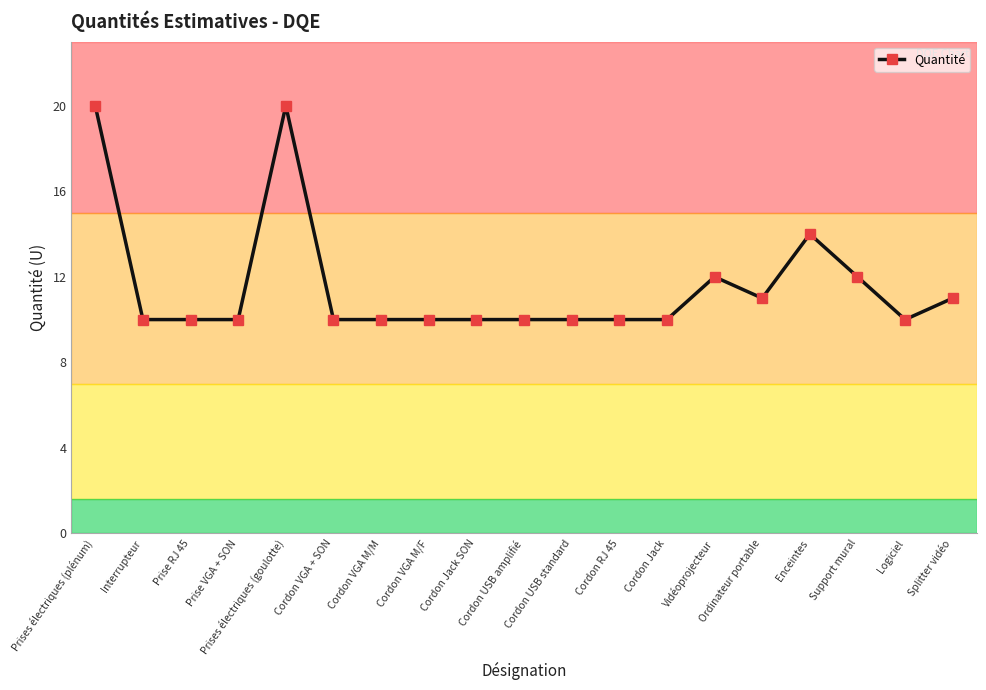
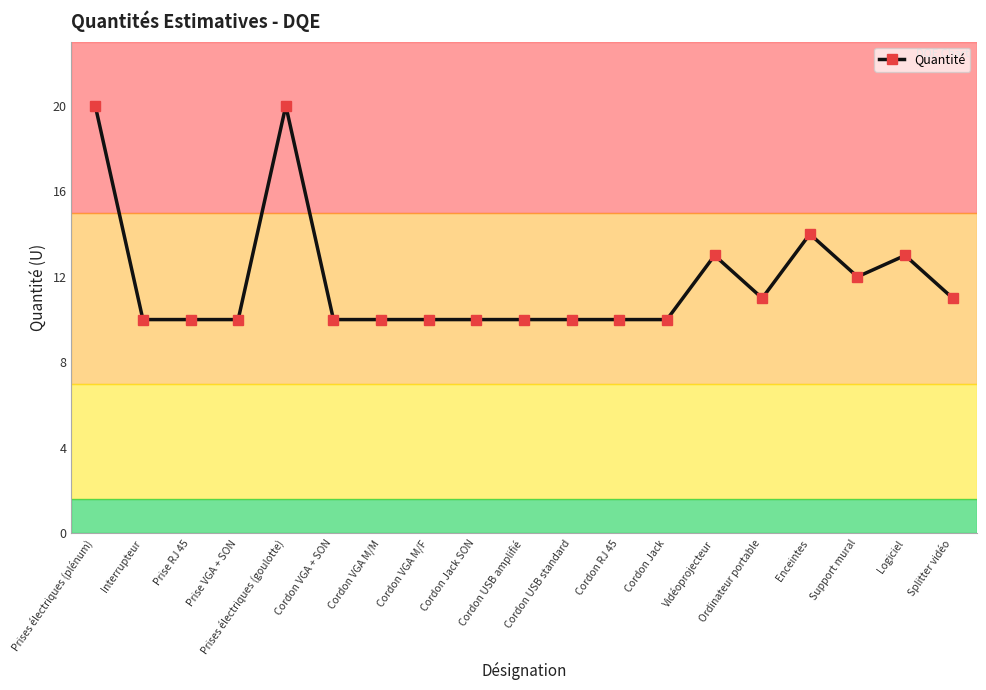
  {
    "Prises électriques (plénum)": 20,
    "Interrupteur": 10,
    "Prise RJ 45": 10,
    "Prise VGA + SON": 10,
    "Prises électriques (goulotte)": 20,
    "Cordon VGA + SON": 10,
    "Cordon VGA M/M": 10,
    "Cordon VGA M/F": 10,
    "Cordon Jack SON": 10,
    "Cordon USB amplifié": 10,
    "Cordon USB standard": 10,
    "Cordon RJ 45": 10,
    "Cordon Jack": 10,
-   "Vidéoprojecteur": 12,
+   "Vidéoprojecteur": 13,
    "Ordinateur portable": 11,
    "Enceintes": 14,
    "Support mural": 12,
-   "Logiciel": 10,
+   "Logiciel": 13,
    "Splitter vidéo": 11
  }
